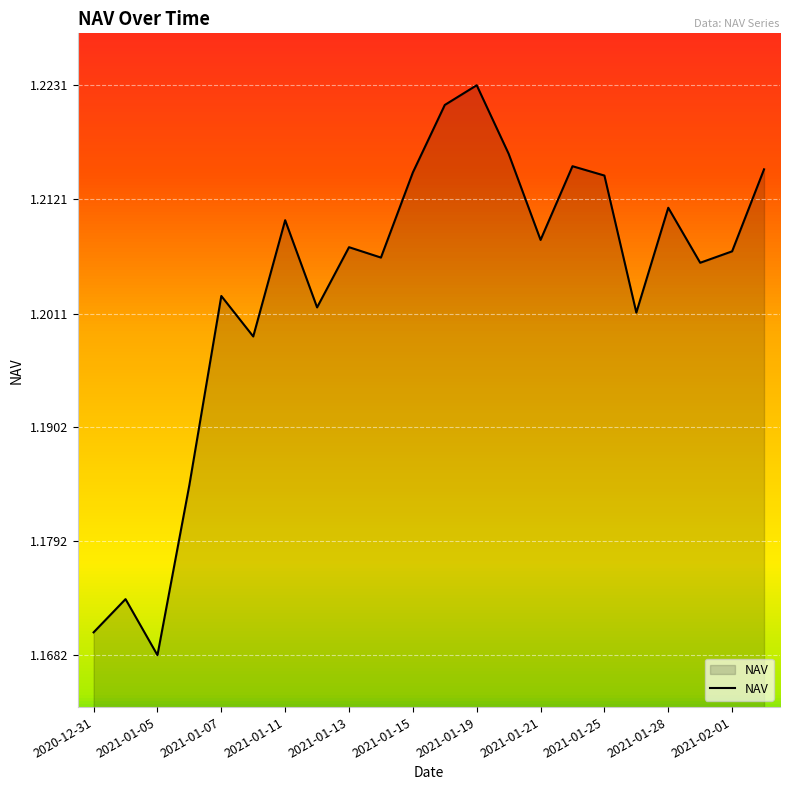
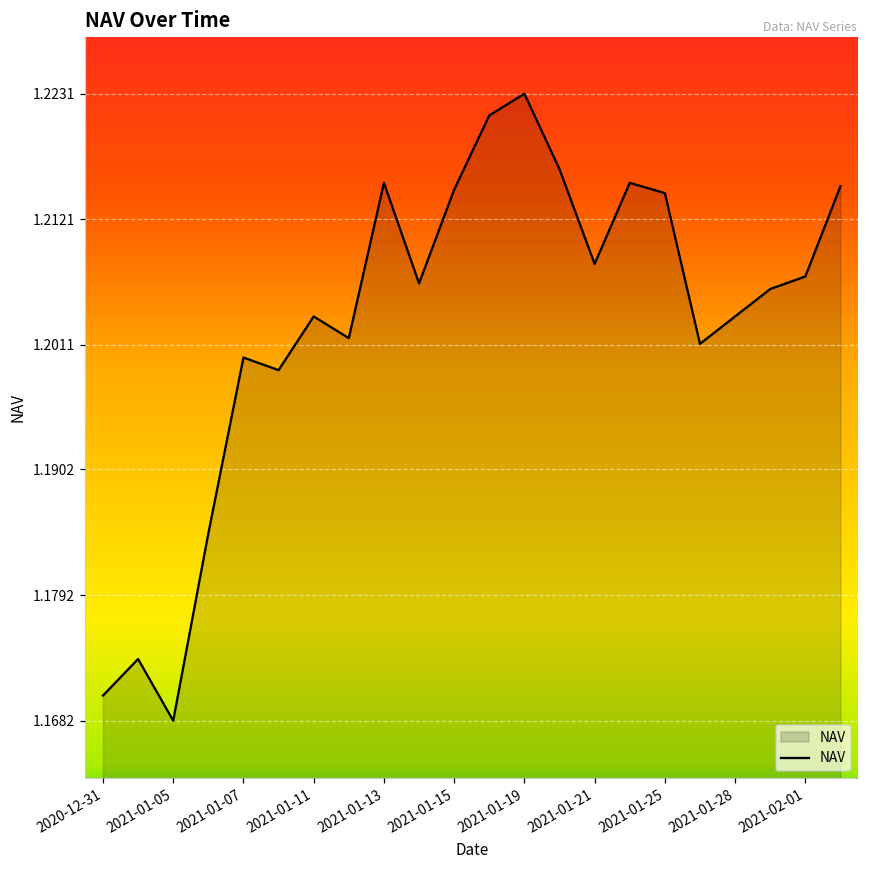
  {
    "2020-12-31": 1.1704,
    "2021-01-05": 1.1682,
-   "2021-01-07": 1.2028,
-   "2021-01-11": 1.2101,
-   "2021-01-13": 1.2075,
+   "2021-01-07": 1.2000,
+   "2021-01-11": 1.2036,
+   "2021-01-13": 1.2153,
    "2021-01-15": 1.2147,
    "2021-01-19": 1.2231,
    "2021-01-21": 1.2082,
    "2021-01-25": 1.2144,
-   "2021-01-28": 1.2113,
+   "2021-01-28": 1.2036,
    "2021-02-01": 1.2071
  }
